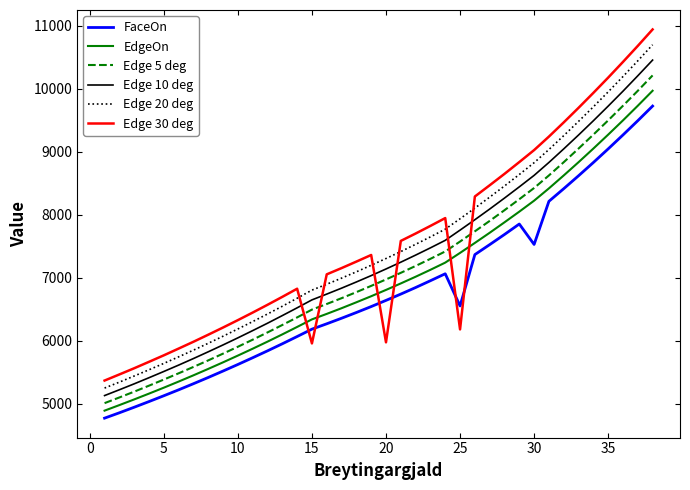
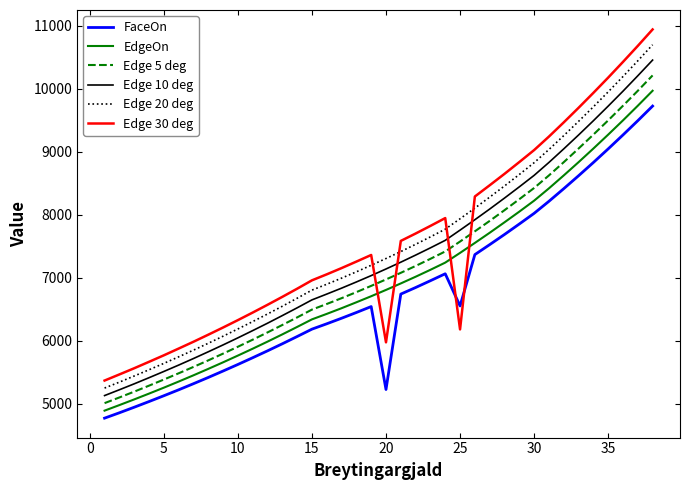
  {
    "FaceOn": {
      "5": 5100,
      "10": 5600,
      "15": 6200,
-     "20": 6600,
+     "20": 5200,
      "25": 6600,
-     "30": 7500,
+     "30": 8000,
      "35": 9000
    },
    "Edge 30 deg": {
      "5": 5800,
      "10": 6300,
-     "15": 6000,
+     "15": 7000,
      "20": 6000,
      "25": 6200,
      "30": 9000,
      "35": 10200
    }
  }
